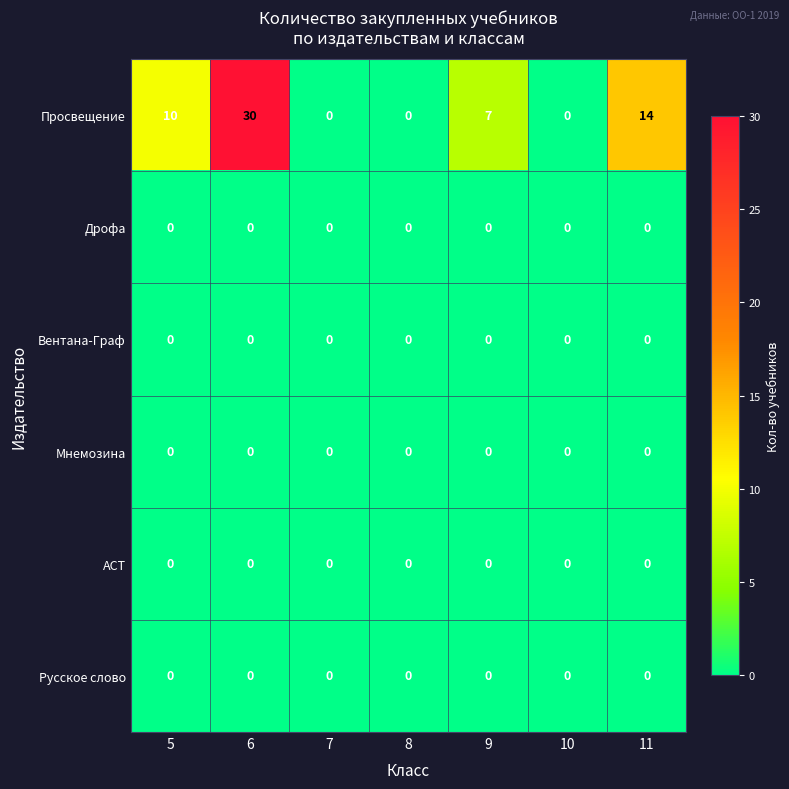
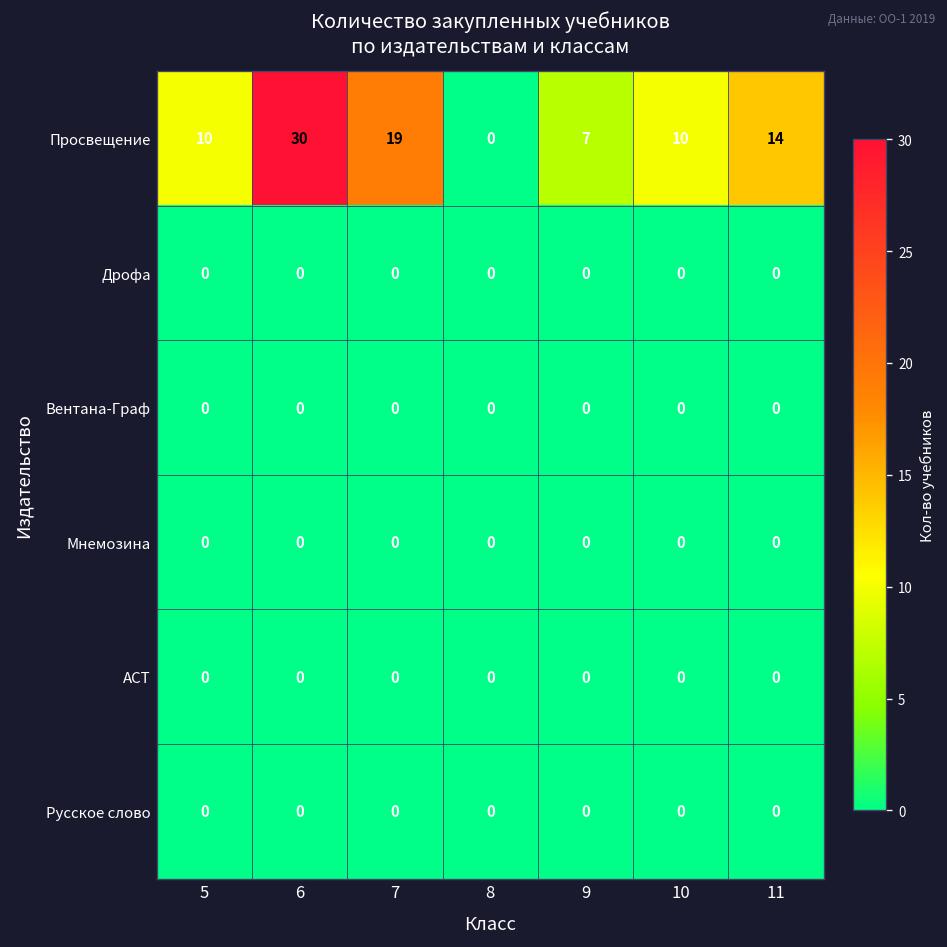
  {
    "Просвещение": {
      "5": 10,
      "6": 30,
-     "7": 0,
+     "7": 19,
      "8": 0,
      "9": 7,
-     "10": 0,
+     "10": 10,
      "11": 14
    },
    "Дрофа": {
      "5": 0,
      "6": 0,
      "7": 0,
      "8": 0,
      "9": 0,
      "10": 0,
      "11": 0
    },
    "Вентана-Граф": {
      "5": 0,
      "6": 0,
      "7": 0,
      "8": 0,
      "9": 0,
      "10": 0,
      "11": 0
    },
    "Мнемозина": {
      "5": 0,
      "6": 0,
      "7": 0,
      "8": 0,
      "9": 0,
      "10": 0,
      "11": 0
    },
    "АСТ": {
      "5": 0,
      "6": 0,
      "7": 0,
      "8": 0,
      "9": 0,
      "10": 0,
      "11": 0
    },
    "Русское слово": {
      "5": 0,
      "6": 0,
      "7": 0,
      "8": 0,
      "9": 0,
      "10": 0,
      "11": 0
    }
  }
